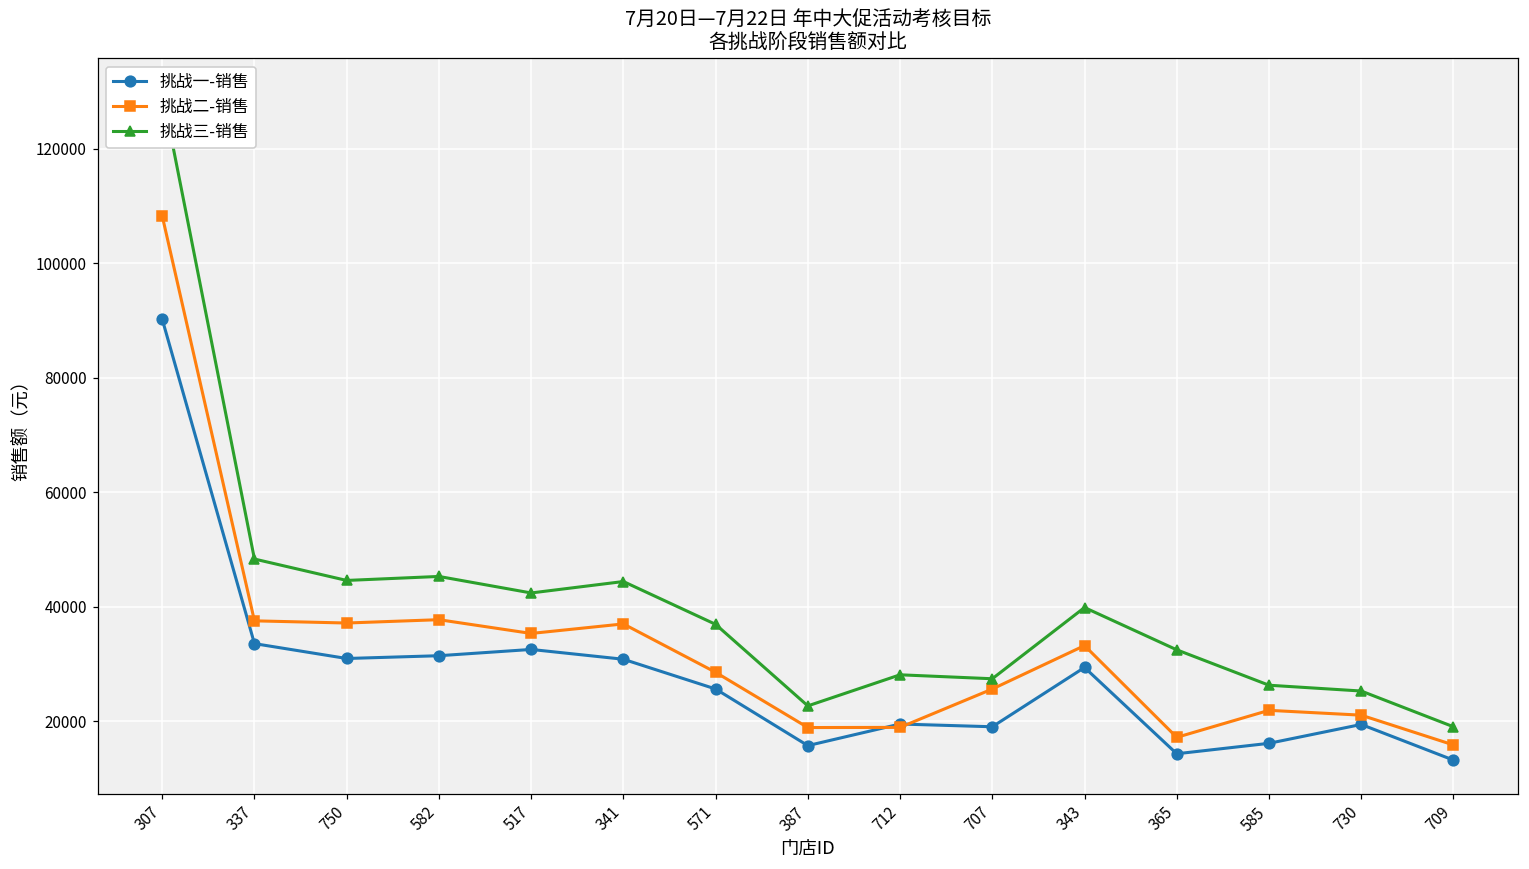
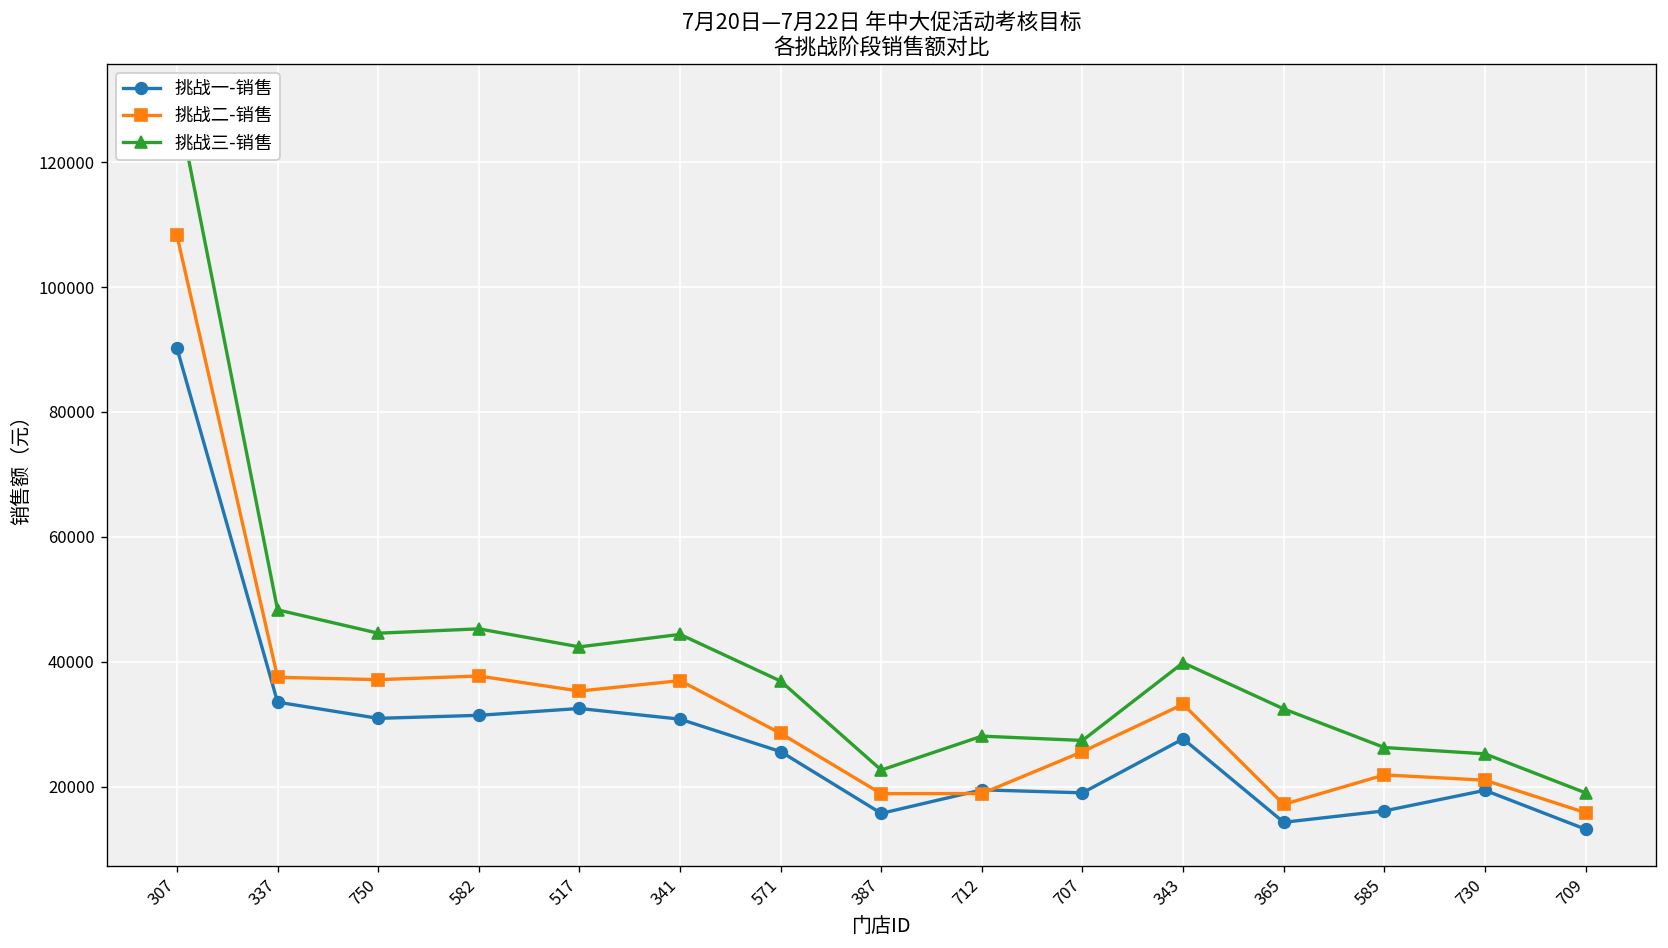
  {
    "挑战一-销售": {
      "307": 90000,
      "337": 34000,
      "750": 31000,
      "582": 31000,
      "517": 33000,
      "341": 31000,
      "571": 26000,
      "387": 16000,
      "712": 20000,
      "707": 19000,
-     "343": 29000,
+     "343": 28000,
      "365": 14000,
      "585": 16000,
      "730": 19000,
      "709": 13000
    },
    "挑战二-销售": {
      "307": 108000,
      "337": 38000,
      "750": 37000,
      "582": 38000,
      "517": 35000,
      "341": 37000,
      "571": 29000,
      "387": 19000,
      "712": 19000,
      "707": 26000,
      "343": 33000,
      "365": 17000,
      "585": 22000,
      "730": 21000,
      "709": 16000
    },
    "挑战三-销售": {
      "337": 48000,
      "750": 45000,
      "582": 45000,
      "517": 42000,
      "341": 44000,
      "571": 37000,
      "387": 23000,
      "712": 28000,
      "707": 27000,
      "343": 40000,
      "365": 32000,
      "585": 26000,
      "730": 25000,
      "709": 19000
    }
  }
